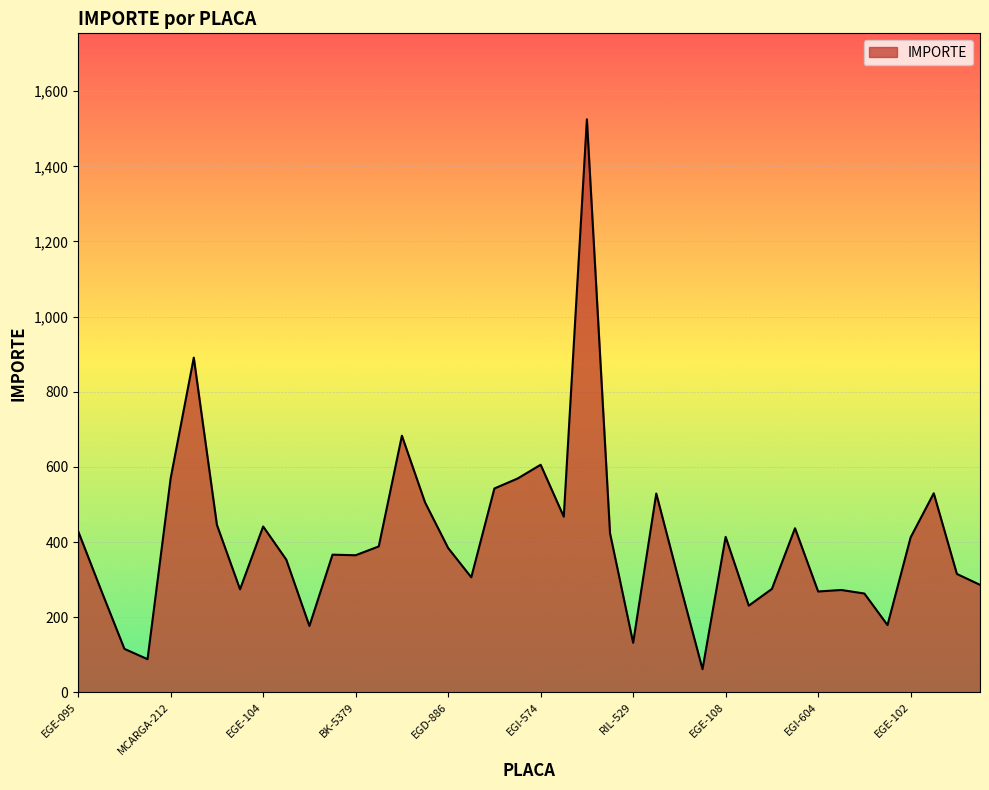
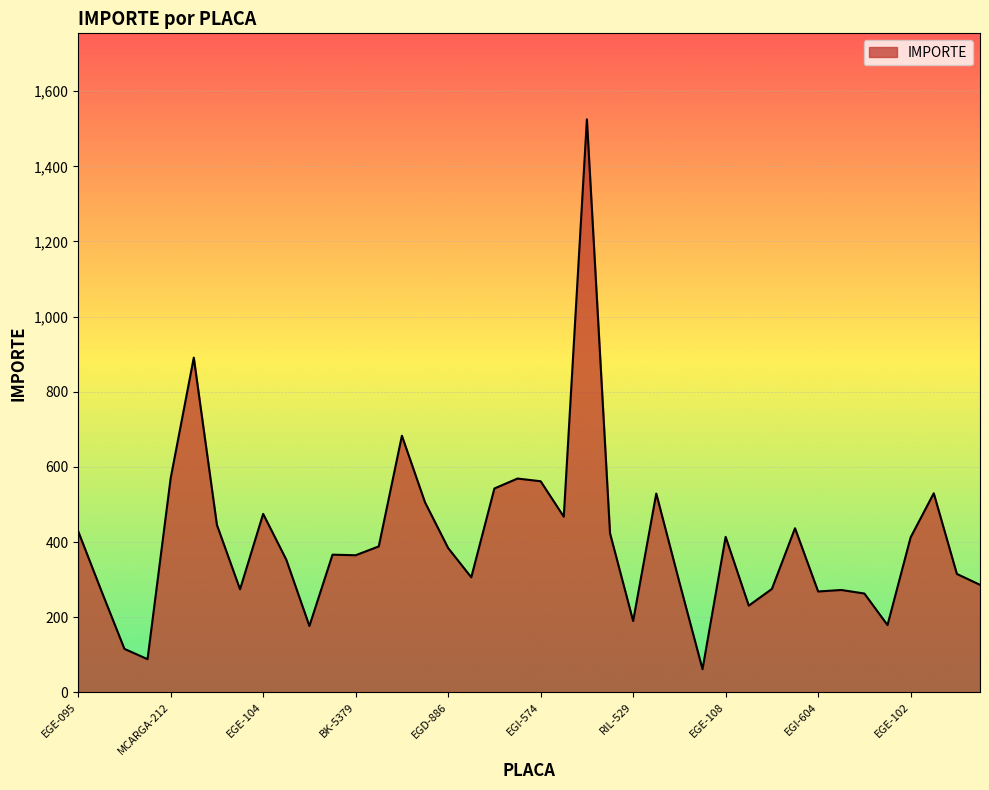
  {
    "EGE-095": 430,
    "MCARGA-212": 570,
-   "EGE-104": 440,
+   "EGE-104": 480,
    "BK-5379": 360,
    "EGD-886": 380,
-   "EGI-574": 610,
-   "RIL-529": 130,
+   "EGI-574": 560,
+   "RIL-529": 190,
    "EGE-108": 410,
    "EGI-604": 270,
    "EGE-102": 410
  }
